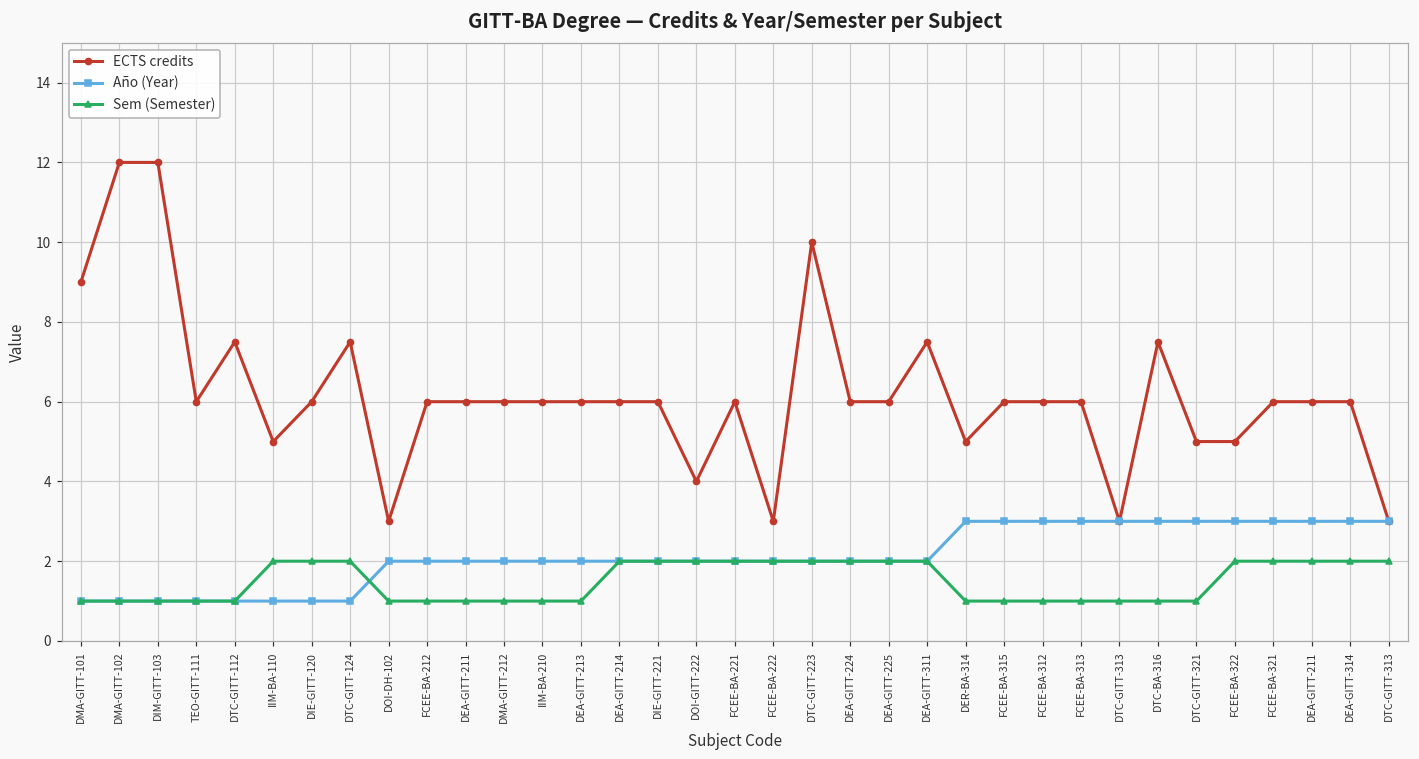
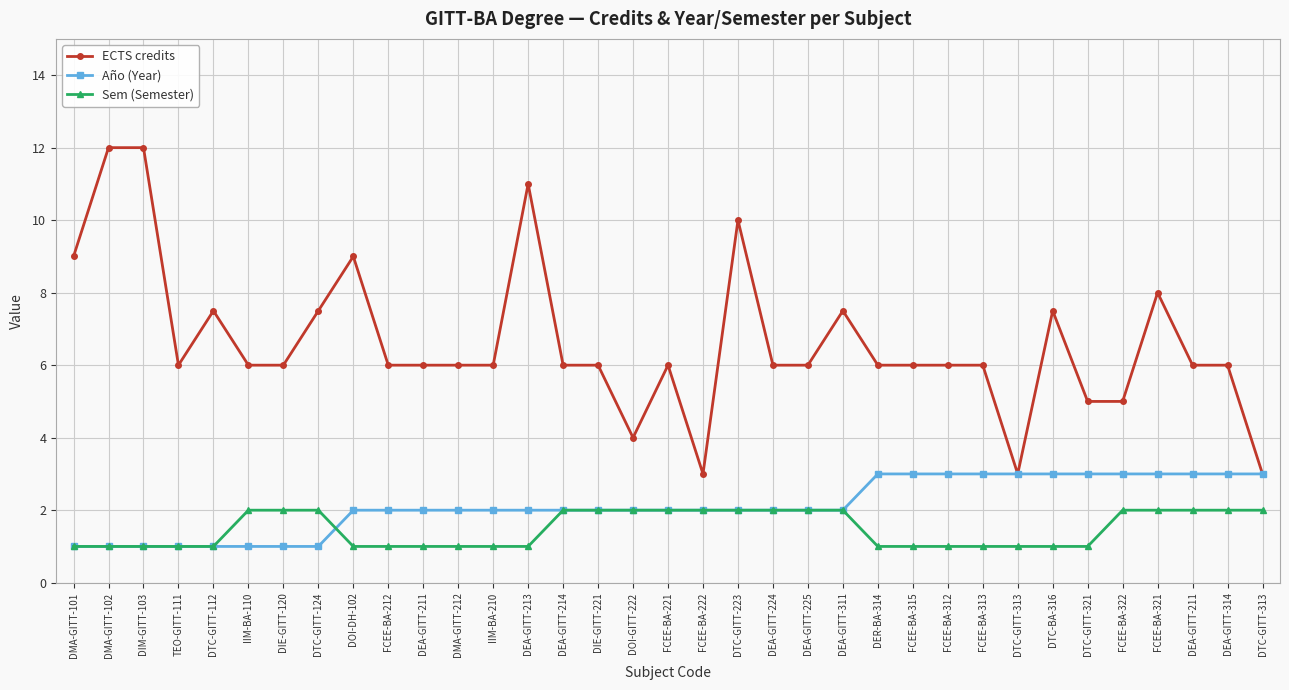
  {
    "ECTS credits": {
      "DMA-GITT-101": 9,
      "DMA-GITT-102": 12,
      "DIM-GITT-103": 12,
      "TEO-GITT-111": 6,
      "DTC-GITT-112": 7.5,
-     "IIM-BA-110": 5,
+     "IIM-BA-110": 6,
      "DIE-GITT-120": 6,
      "DTC-GITT-124": 7.5,
-     "DOI-DH-102": 3,
+     "DOI-DH-102": 9,
      "FCEE-BA-212": 6,
      "DMA-GITT-212": 6,
      "IIM-BA-210": 6,
-     "DEA-GITT-213": 6,
+     "DEA-GITT-213": 11,
      "DEA-GITT-214": 6,
      "DIE-GITT-221": 6,
      "DOI-GITT-222": 4,
      "FCEE-BA-221": 6,
      "FCEE-BA-222": 3,
      "DTC-GITT-223": 10,
      "DEA-GITT-224": 6,
      "DEA-GITT-225": 6,
      "DEA-GITT-311": 7.5,
-     "DER-BA-314": 5,
+     "DER-BA-314": 6,
      "FCEE-BA-315": 6,
      "FCEE-BA-312": 6,
      "FCEE-BA-313": 6,
      "DTC-BA-316": 7.5,
      "DTC-GITT-321": 5,
      "FCEE-BA-322": 5,
-     "FCEE-BA-321": 6,
+     "FCEE-BA-321": 8,
      "DEA-GITT-314": 6
    },
    "Año (Year)": {
      "IIM-BA-110": 1,
      "DIE-GITT-120": 1,
      "DTC-GITT-124": 1,
      "DOI-DH-102": 2,
      "FCEE-BA-212": 2,
      "DMA-GITT-212": 2,
      "IIM-BA-210": 2,
      "DEA-GITT-213": 2,
      "DER-BA-314": 3,
      "FCEE-BA-315": 3,
      "FCEE-BA-312": 3,
      "FCEE-BA-313": 3,
      "DTC-BA-316": 3,
      "DTC-GITT-321": 3,
      "FCEE-BA-322": 3,
      "FCEE-BA-321": 3,
      "DEA-GITT-314": 3
    },
    "Sem (Semester)": {
      "IIM-BA-110": 2,
      "DIE-GITT-120": 2,
      "DTC-GITT-124": 2,
      "DOI-DH-102": 1,
      "FCEE-BA-212": 1,
      "DMA-GITT-212": 1,
      "IIM-BA-210": 1,
      "DEA-GITT-213": 1,
      "DER-BA-314": 1,
      "FCEE-BA-315": 1,
      "FCEE-BA-312": 1,
      "FCEE-BA-313": 1,
      "DTC-BA-316": 1,
      "DTC-GITT-321": 1,
      "FCEE-BA-322": 2,
      "FCEE-BA-321": 2,
      "DEA-GITT-314": 2
    }
  }
